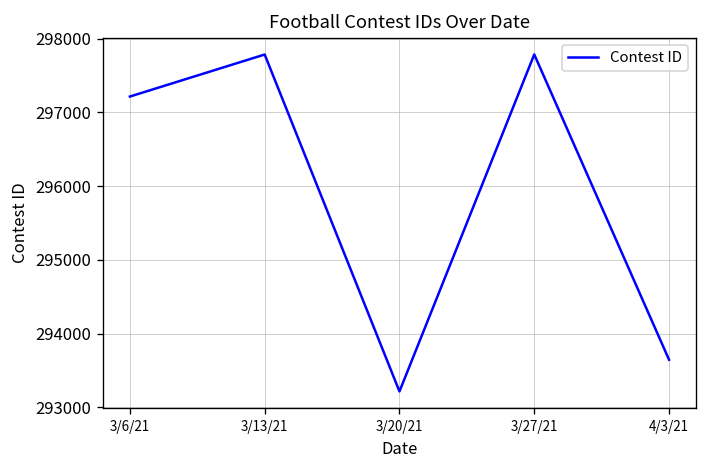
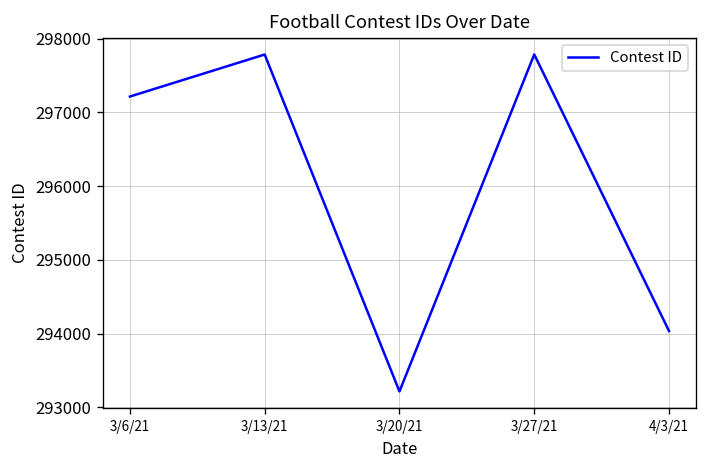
  {
    "3/6/21": 297200,
    "3/13/21": 297800,
    "3/20/21": 293200,
    "3/27/21": 297800,
-   "4/3/21": 293600
+   "4/3/21": 294000
  }
